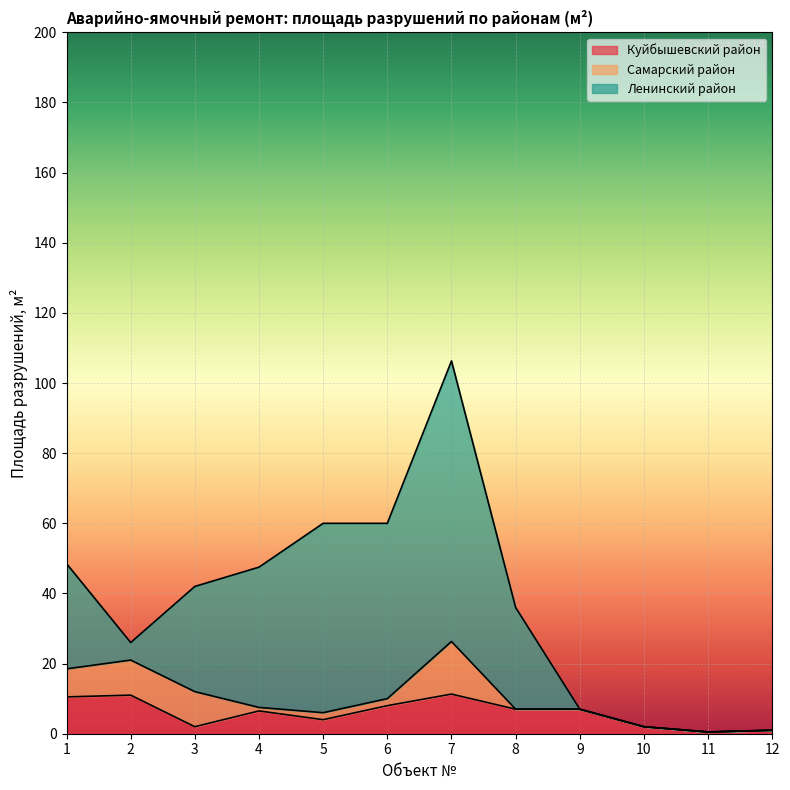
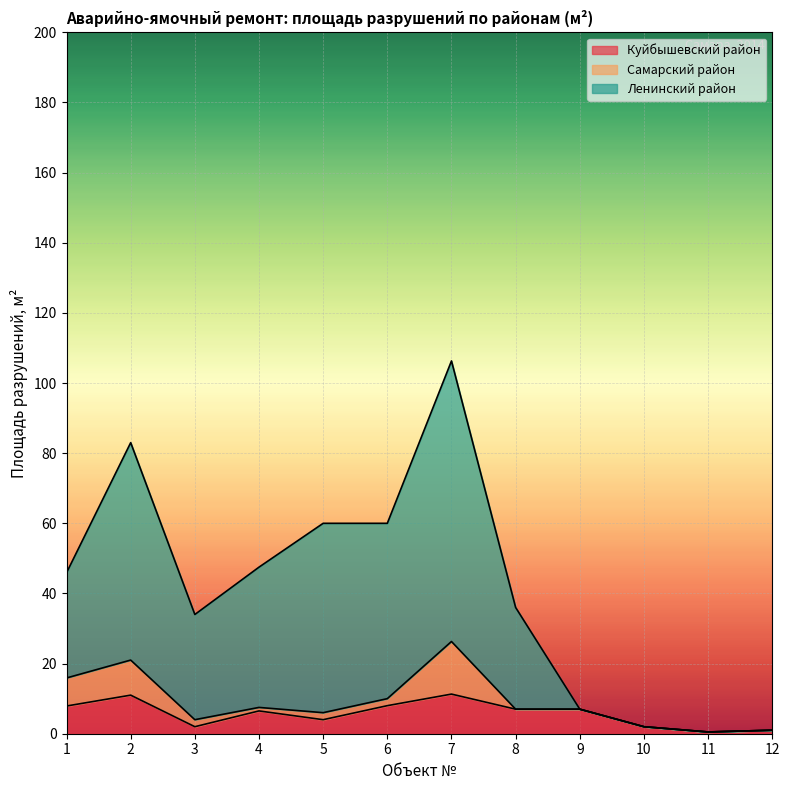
  {
    "Куйбышевский район": {
-     "1": 11,
+     "1": 8,
      "2": 11,
      "3": 2,
      "4": 7,
      "5": 4,
      "6": 8,
      "7": 11
    },
    "Самарский район": {
      "1": 8,
      "2": 10,
-     "3": 10,
+     "3": 2,
      "4": 1,
      "5": 2,
      "6": 2,
      "7": 15
    },
    "Ленинский район": {
      "1": 30,
-     "2": 5,
+     "2": 62,
      "3": 30,
      "4": 40,
      "5": 54,
      "6": 50,
      "7": 80,
      "8": 29
    }
  }
